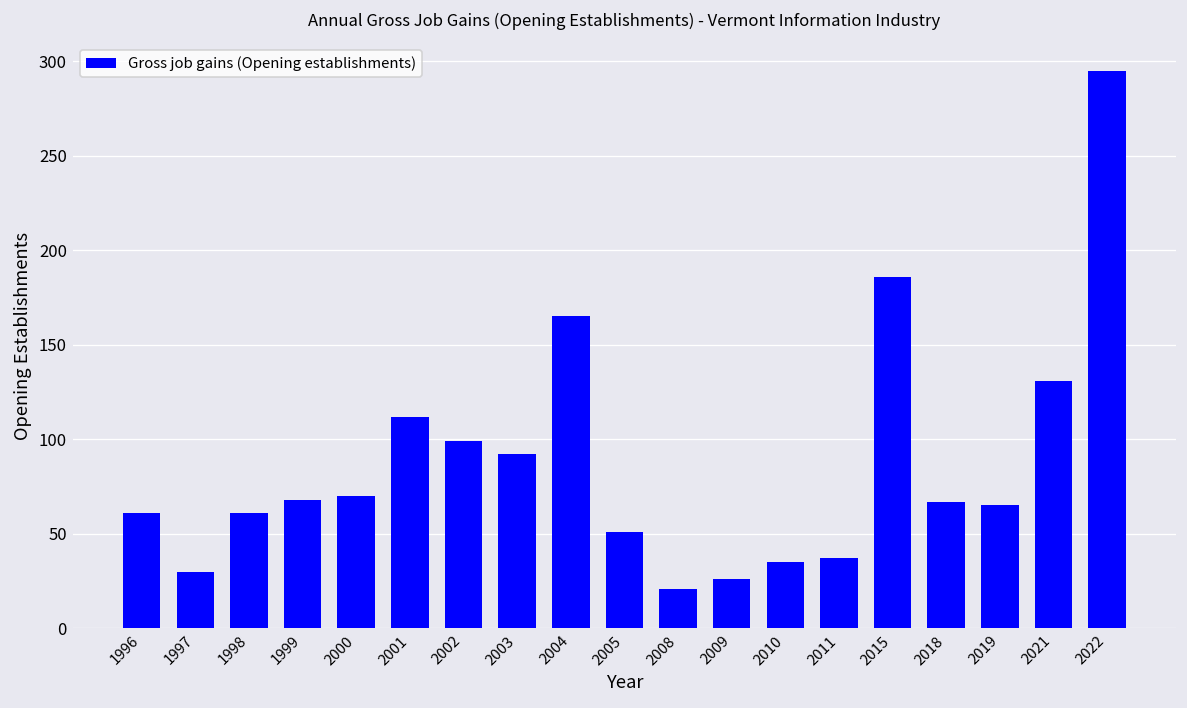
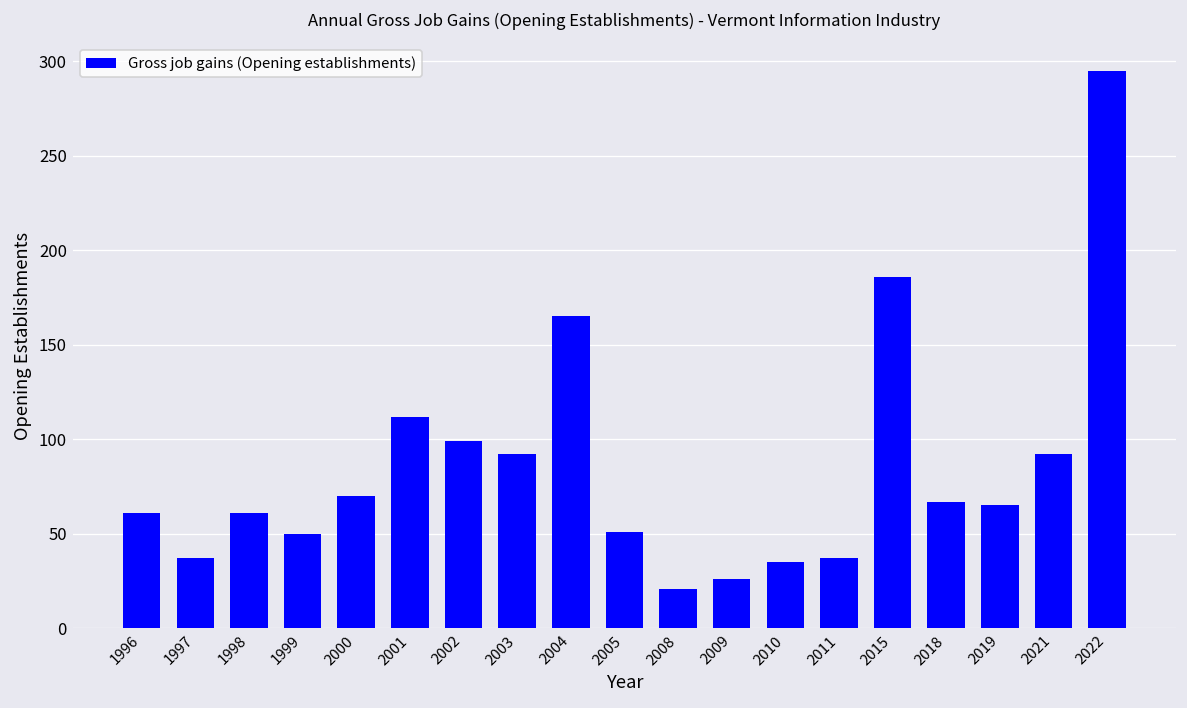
  {
    "1996": 61,
-   "1997": 30,
+   "1997": 37,
    "1998": 61,
-   "1999": 68,
+   "1999": 50,
    "2000": 70,
    "2001": 112,
    "2002": 99,
    "2003": 92,
    "2004": 165,
    "2005": 51,
    "2008": 21,
    "2009": 26,
    "2010": 35,
    "2011": 37,
    "2015": 186,
    "2018": 67,
    "2019": 65,
-   "2021": 131,
+   "2021": 92,
    "2022": 295
  }
